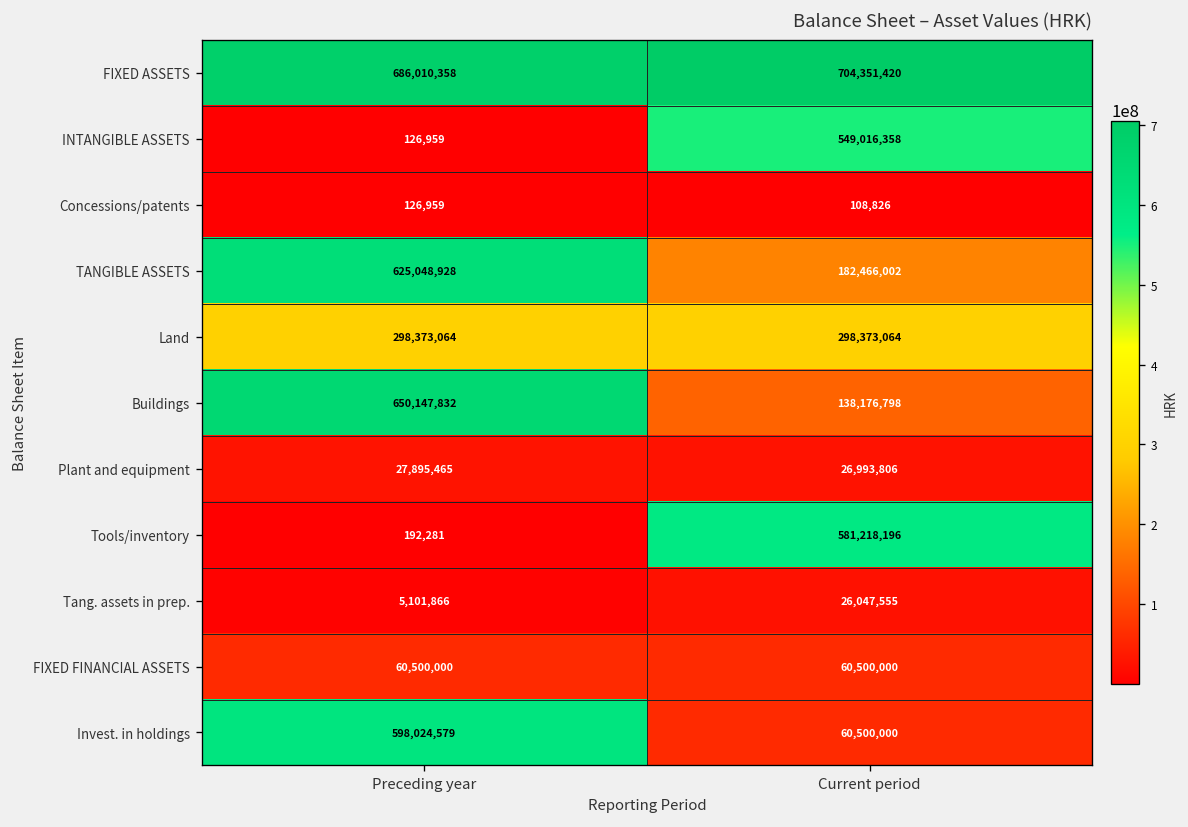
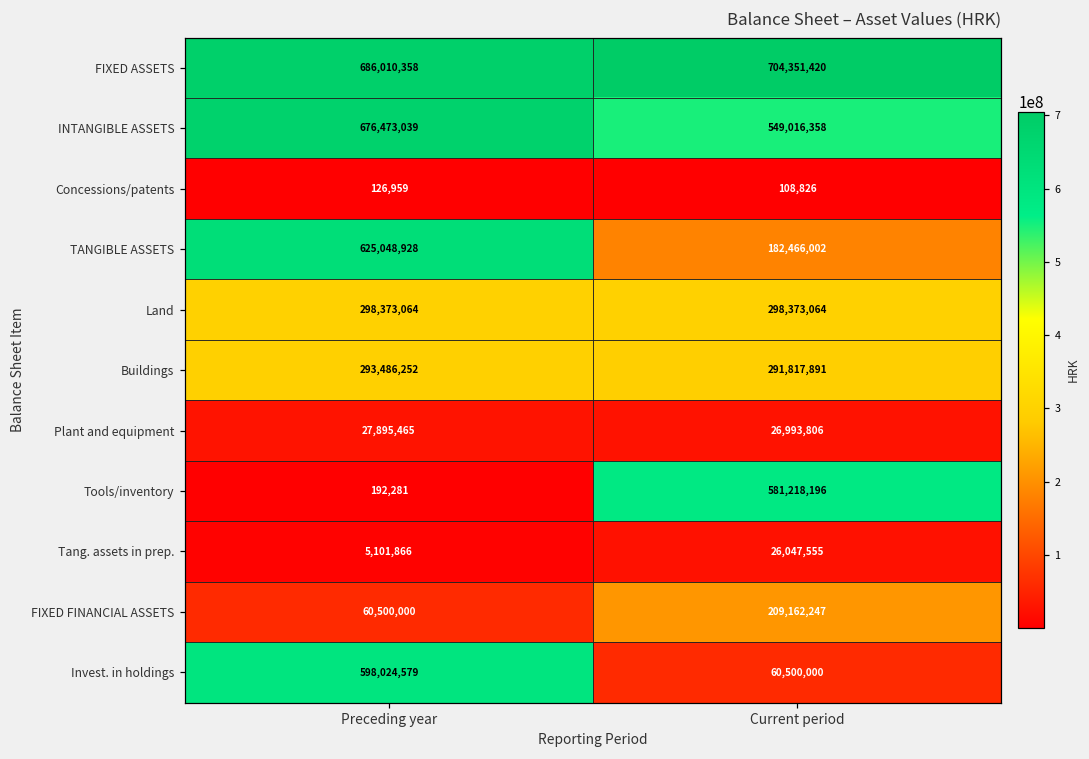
  {
    "FIXED ASSETS": {
      "Preceding year": "686,010,358",
      "Current period": "704,351,420"
    },
    "INTANGIBLE ASSETS": {
-     "Preceding year": "126,959",
+     "Preceding year": "676,473,039",
      "Current period": "549,016,358"
    },
    "Concessions/patents": {
      "Preceding year": "126,959",
      "Current period": "108,826"
    },
    "TANGIBLE ASSETS": {
      "Preceding year": "625,048,928",
      "Current period": "182,466,002"
    },
    "Land": {
      "Preceding year": "298,373,064",
      "Current period": "298,373,064"
    },
    "Buildings": {
-     "Preceding year": "650,147,832",
-     "Current period": "138,176,798"
+     "Preceding year": "293,486,252",
+     "Current period": "291,817,891"
    },
    "Plant and equipment": {
      "Preceding year": "27,895,465",
      "Current period": "26,993,806"
    },
    "Tools/inventory": {
      "Preceding year": "192,281",
      "Current period": "581,218,196"
    },
    "Tang. assets in prep.": {
      "Preceding year": "5,101,866",
      "Current period": "26,047,555"
    },
    "FIXED FINANCIAL ASSETS": {
      "Preceding year": "60,500,000",
-     "Current period": "60,500,000"
+     "Current period": "209,162,247"
    },
    "Invest. in holdings": {
      "Preceding year": "598,024,579",
      "Current period": "60,500,000"
    }
  }
